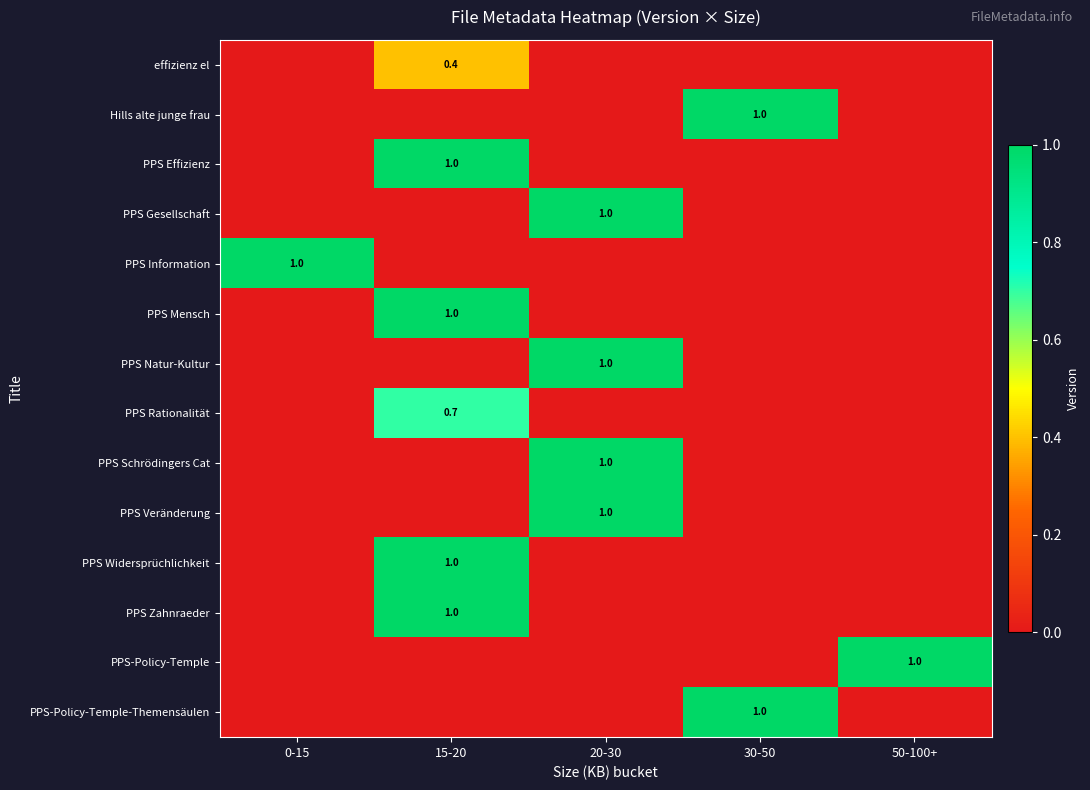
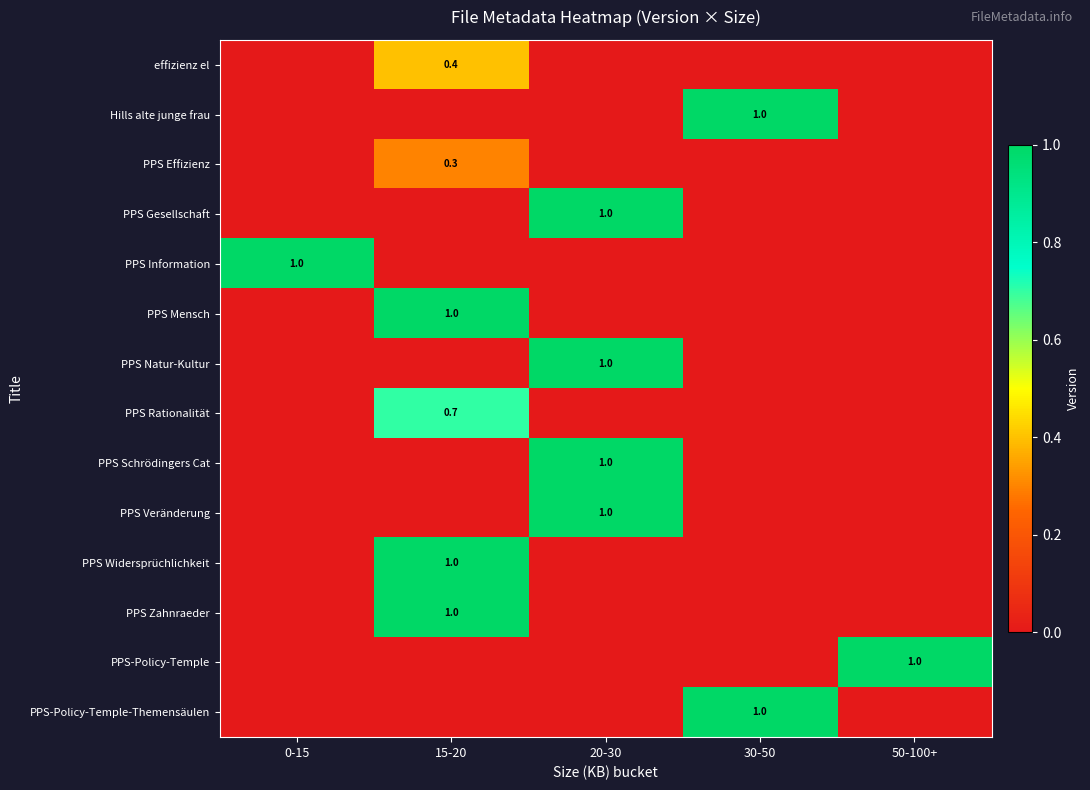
  {
    "effizienz el": {
      "15-20": 0.4
    },
    "Hills alte junge frau": {
      "30-50": 1.0
    },
    "PPS Effizienz": {
-     "15-20": 1.0
+     "15-20": 0.3
    },
    "PPS Gesellschaft": {
      "20-30": 1.0
    },
    "PPS Information": {
      "0-15": 1.0
    },
    "PPS Mensch": {
      "15-20": 1.0
    },
    "PPS Natur-Kultur": {
      "20-30": 1.0
    },
    "PPS Rationalität": {
      "15-20": 0.7
    },
    "PPS Schrödingers Cat": {
      "20-30": 1.0
    },
    "PPS Veränderung": {
      "20-30": 1.0
    },
    "PPS Widersprüchlichkeit": {
      "15-20": 1.0
    },
    "PPS Zahnraeder": {
      "15-20": 1.0
    },
    "PPS-Policy-Temple": {
      "50-100+": 1.0
    },
    "PPS-Policy-Temple-Themensäulen": {
      "30-50": 1.0
    }
  }
